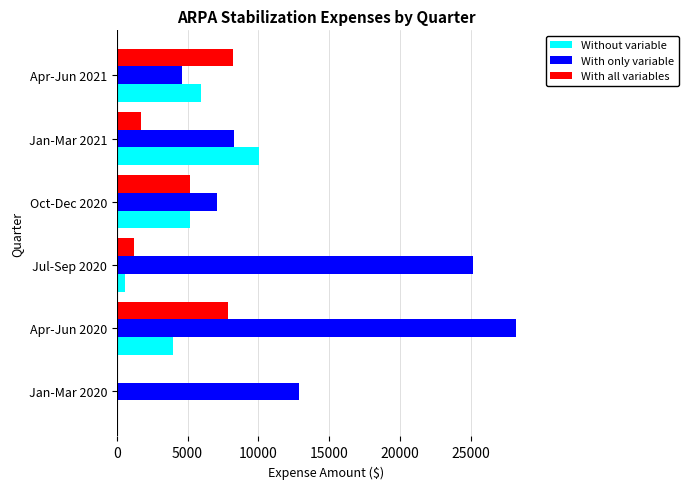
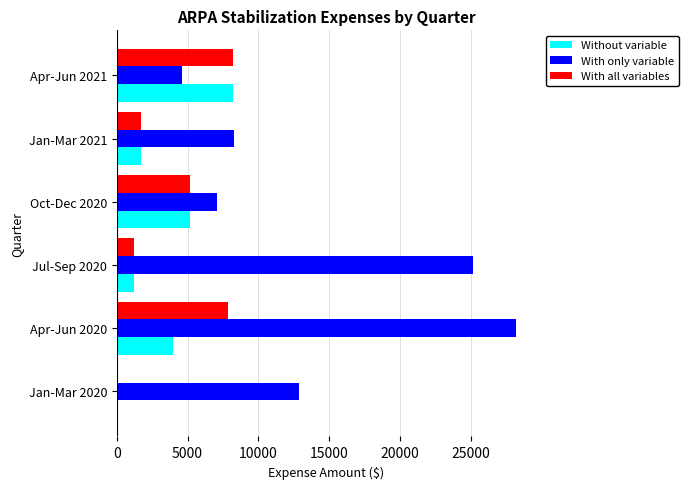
  {
    "Without variable": {
-     "Apr-Jun 2021": 5900,
-     "Jan-Mar 2021": 10100,
+     "Apr-Jun 2021": 8200,
+     "Jan-Mar 2021": 1700,
      "Oct-Dec 2020": 5200,
-     "Jul-Sep 2020": 600,
+     "Jul-Sep 2020": 1200,
      "Apr-Jun 2020": 4000,
      "Jan-Mar 2020": 0
    },
    "With only variable": {
      "Apr-Jun 2021": 4600,
      "Jan-Mar 2021": 8300,
      "Oct-Dec 2020": 7100,
      "Jul-Sep 2020": 25200,
      "Apr-Jun 2020": 28200,
      "Jan-Mar 2020": 12800
    },
    "With all variables": {
      "Apr-Jun 2021": 8200,
      "Jan-Mar 2021": 1700,
      "Oct-Dec 2020": 5200,
      "Jul-Sep 2020": 1200,
      "Apr-Jun 2020": 7900,
      "Jan-Mar 2020": 0
    }
  }
